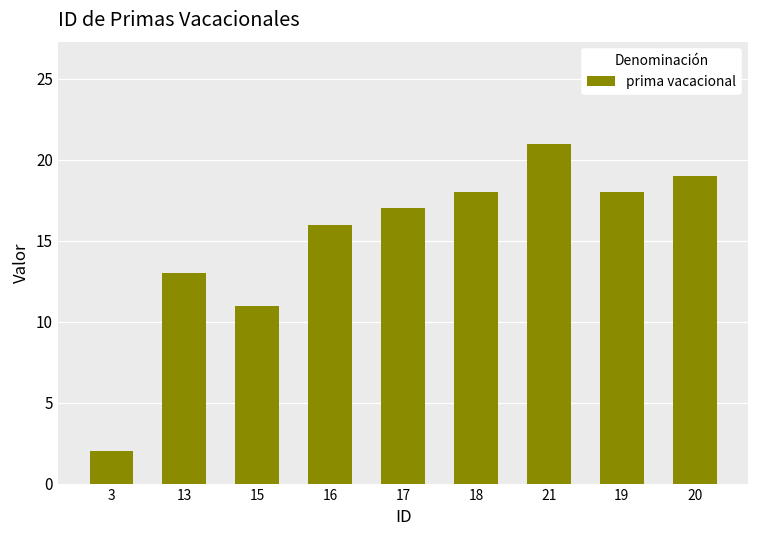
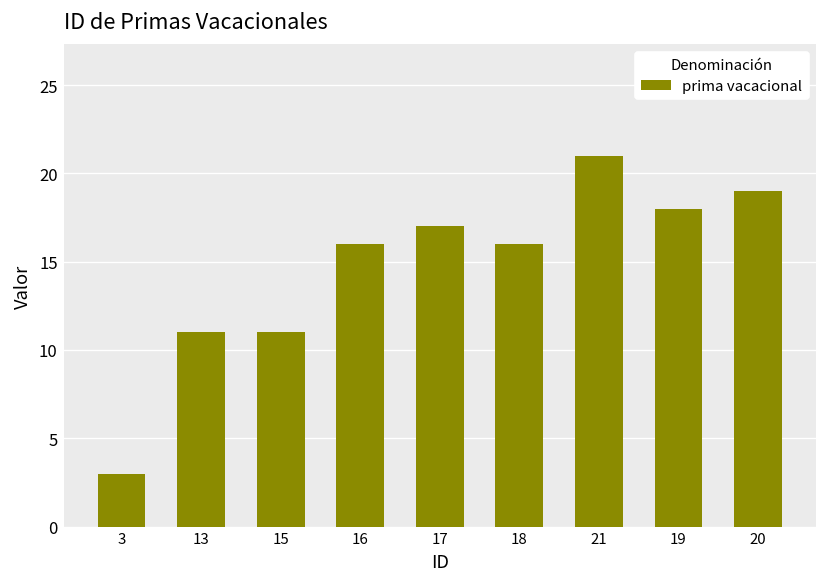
  {
-   "3": 2,
-   "13": 13,
+   "3": 3,
+   "13": 11,
    "15": 11,
    "16": 16,
    "17": 17,
-   "18": 18,
+   "18": 16,
    "21": 21,
    "19": 18,
    "20": 19
  }
